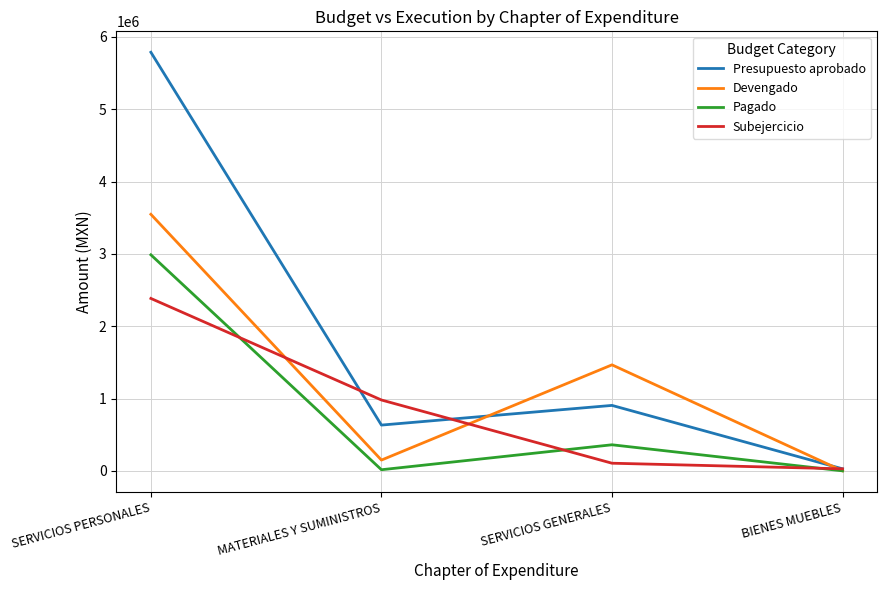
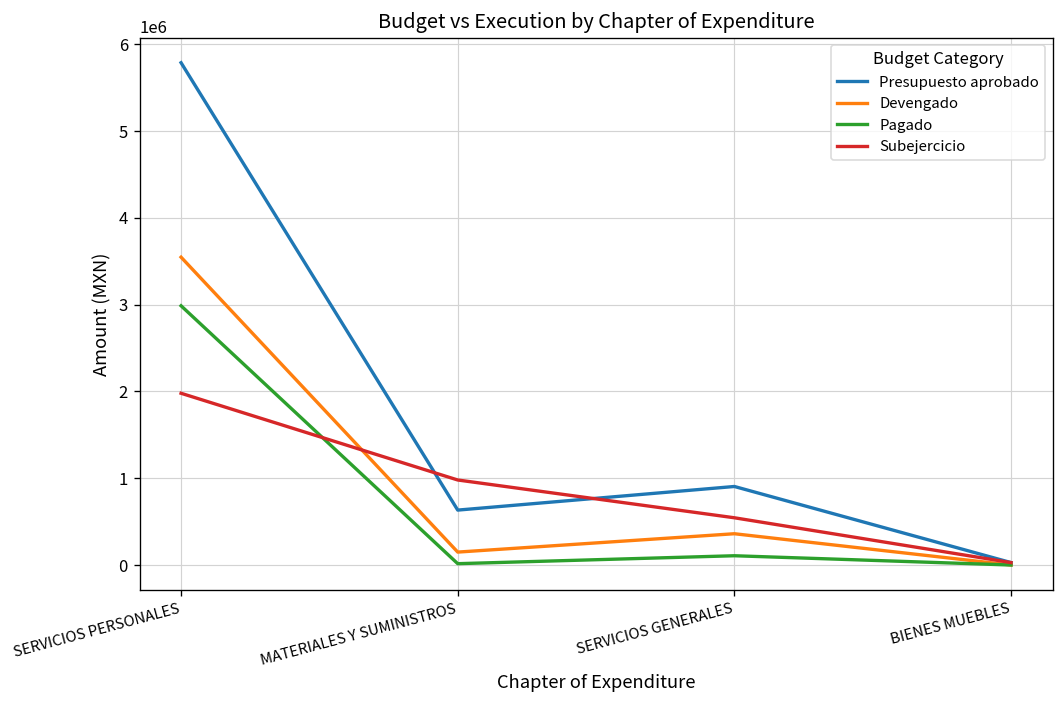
  {
    "Presupuesto aprobado": {
      "SERVICIOS PERSONALES": 5800000,
      "MATERIALES Y SUMINISTROS": 600000,
      "SERVICIOS GENERALES": 900000
    },
    "Devengado": {
      "SERVICIOS PERSONALES": 3500000,
      "MATERIALES Y SUMINISTROS": 100000,
-     "SERVICIOS GENERALES": 1500000
+     "SERVICIOS GENERALES": 400000
    },
    "Pagado": {
      "SERVICIOS PERSONALES": 3000000,
      "MATERIALES Y SUMINISTROS": 0,
-     "SERVICIOS GENERALES": 400000
+     "SERVICIOS GENERALES": 100000
    },
    "Subejercicio": {
-     "SERVICIOS PERSONALES": 2400000,
+     "SERVICIOS PERSONALES": 2000000,
      "MATERIALES Y SUMINISTROS": 1000000,
-     "SERVICIOS GENERALES": 100000
+     "SERVICIOS GENERALES": 500000
    }
  }
